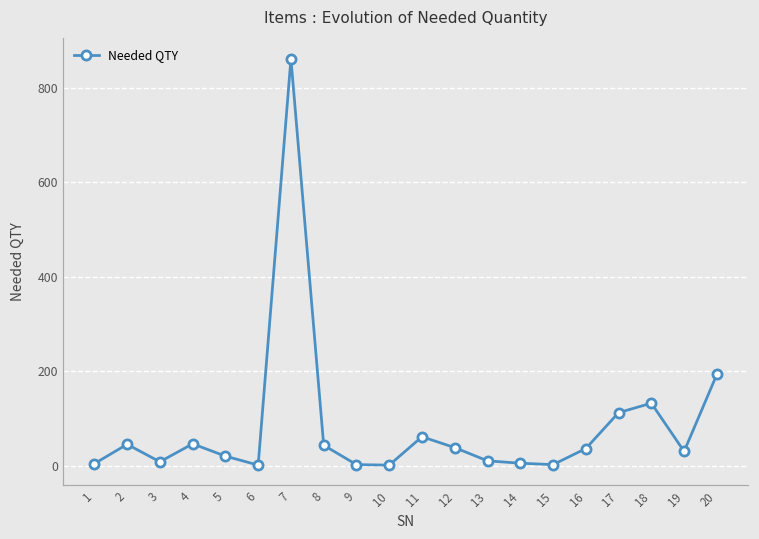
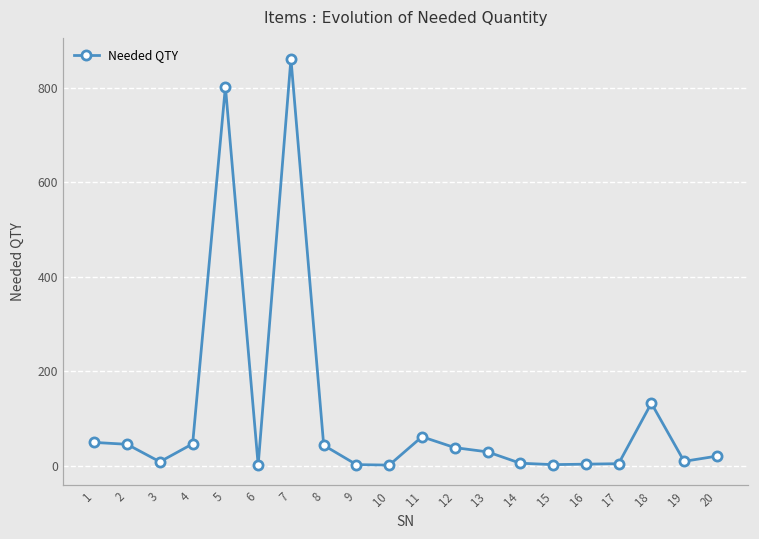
  {
-   "1": 0,
+   "1": 50,
    "2": 50,
    "3": 10,
    "4": 50,
-   "5": 20,
+   "5": 800,
    "6": 0,
    "7": 860,
    "8": 40,
    "9": 0,
    "10": 0,
    "11": 60,
    "12": 40,
-   "13": 10,
+   "13": 30,
    "14": 10,
    "15": 0,
-   "16": 40,
-   "17": 110,
+   "16": 0,
+   "17": 0,
    "18": 130,
-   "19": 30,
-   "20": 190
+   "19": 10,
+   "20": 20
  }
